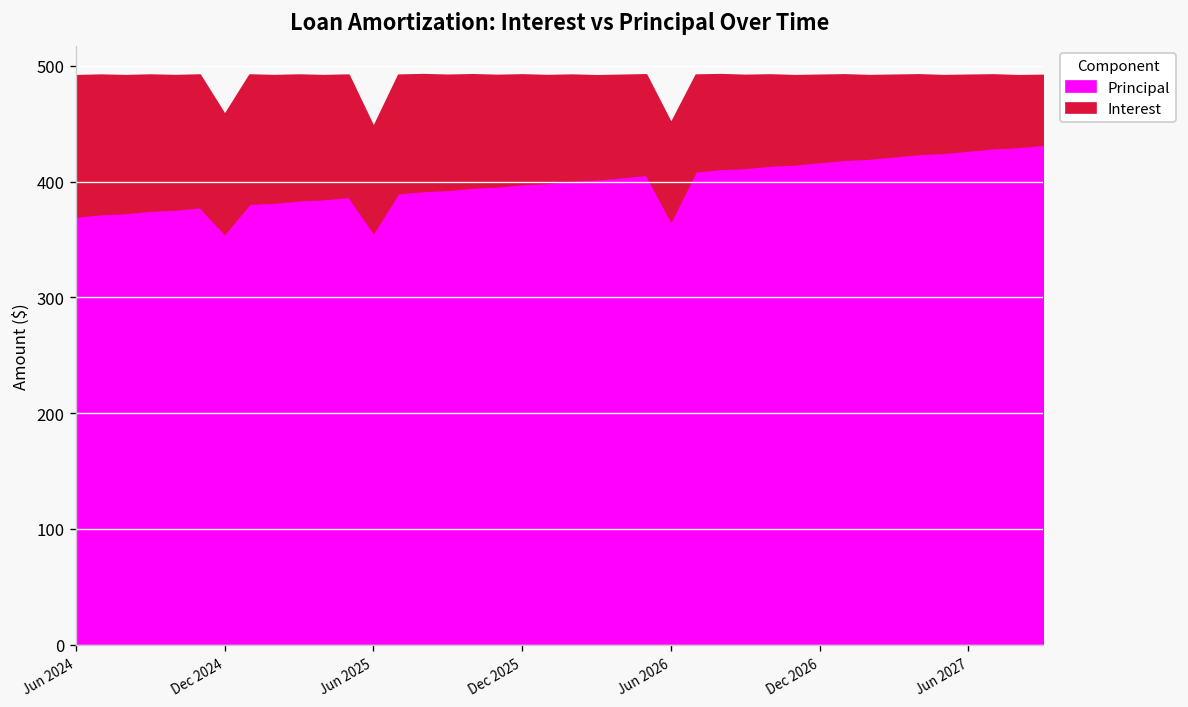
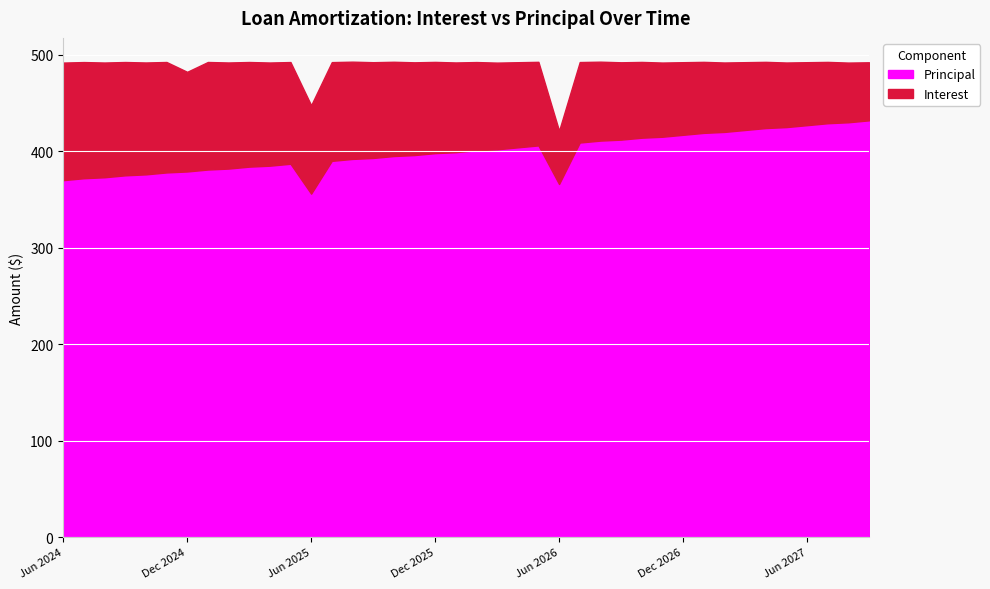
  {
    "Principal": {
-     "Dec 2024": 360
+     "Dec 2024": 380
    },
    "Interest": {
      "Jun 2024": 120,
      "Dec 2024": 100,
      "Jun 2025": 90,
      "Dec 2025": 90,
-     "Jun 2026": 90,
+     "Jun 2026": 60,
      "Dec 2026": 80,
      "Jun 2027": 70
    }
  }
